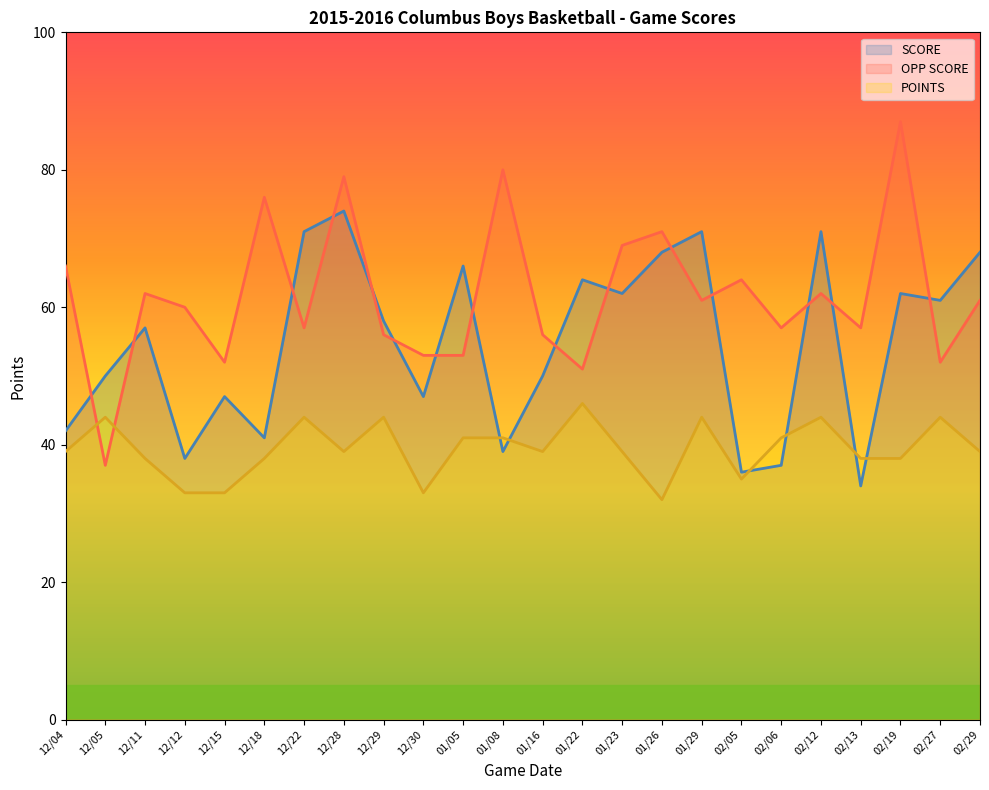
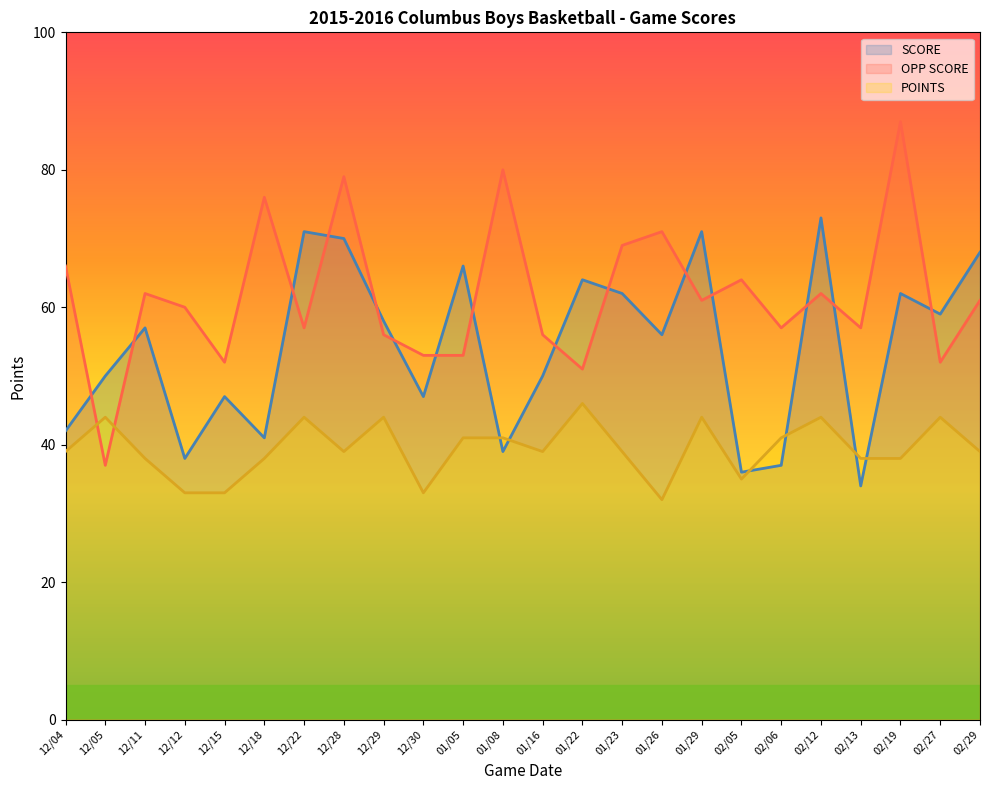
  {
    "SCORE": {
      "12/04": 42,
      "12/05": 50,
      "12/11": 57,
      "12/12": 38,
      "12/15": 47,
      "12/18": 41,
      "12/22": 71,
-     "12/28": 74,
+     "12/28": 70,
      "12/29": 58,
      "12/30": 47,
      "01/05": 66,
      "01/08": 39,
      "01/16": 50,
      "01/22": 64,
      "01/23": 62,
-     "01/26": 68,
+     "01/26": 56,
      "01/29": 71,
      "02/05": 36,
      "02/06": 37,
-     "02/12": 71,
+     "02/12": 73,
      "02/13": 34,
      "02/19": 62,
-     "02/27": 61,
+     "02/27": 59,
      "02/29": 68
    }
  }
